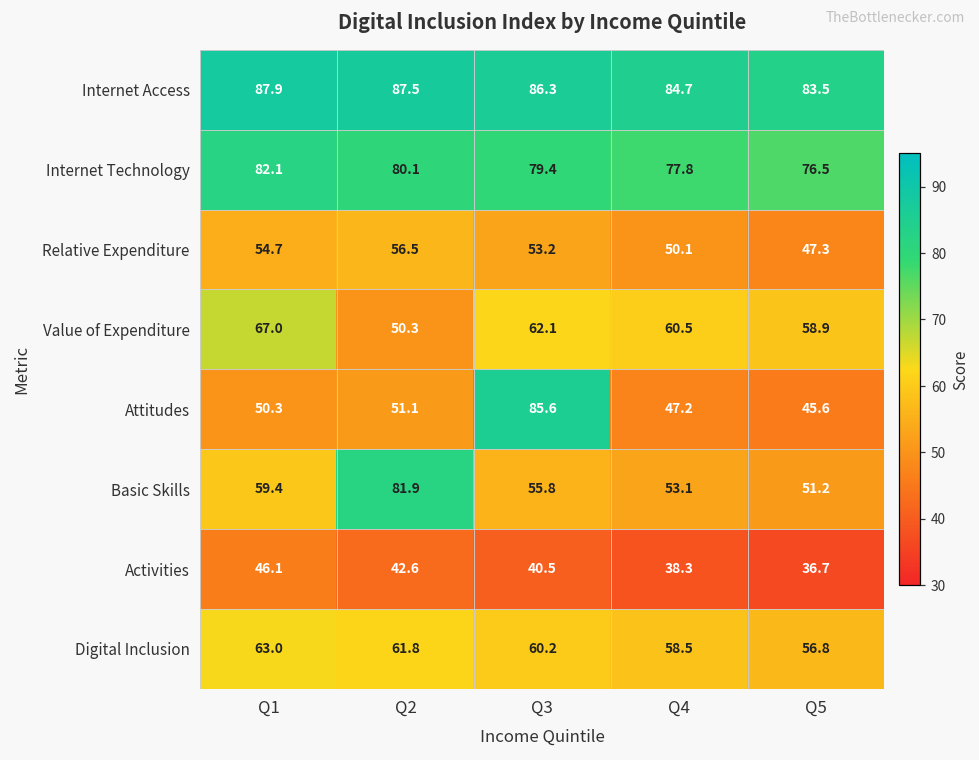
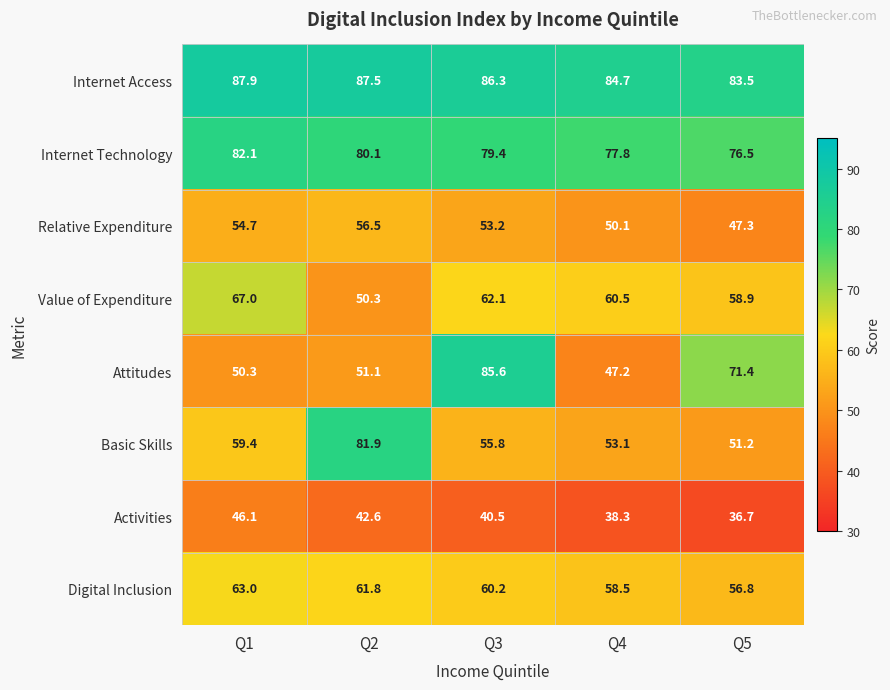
  {
    "Internet Access": {
      "Q1": 87.9,
      "Q2": 87.5,
      "Q3": 86.3,
      "Q4": 84.7,
      "Q5": 83.5
    },
    "Internet Technology": {
      "Q1": 82.1,
      "Q2": 80.1,
      "Q3": 79.4,
      "Q4": 77.8,
      "Q5": 76.5
    },
    "Relative Expenditure": {
      "Q1": 54.7,
      "Q2": 56.5,
      "Q3": 53.2,
      "Q4": 50.1,
      "Q5": 47.3
    },
    "Value of Expenditure": {
      "Q1": 67.0,
      "Q2": 50.3,
      "Q3": 62.1,
      "Q4": 60.5,
      "Q5": 58.9
    },
    "Attitudes": {
      "Q1": 50.3,
      "Q2": 51.1,
      "Q3": 85.6,
      "Q4": 47.2,
-     "Q5": 45.6
+     "Q5": 71.4
    },
    "Basic Skills": {
      "Q1": 59.4,
      "Q2": 81.9,
      "Q3": 55.8,
      "Q4": 53.1,
      "Q5": 51.2
    },
    "Activities": {
      "Q1": 46.1,
      "Q2": 42.6,
      "Q3": 40.5,
      "Q4": 38.3,
      "Q5": 36.7
    },
    "Digital Inclusion": {
      "Q1": 63.0,
      "Q2": 61.8,
      "Q3": 60.2,
      "Q4": 58.5,
      "Q5": 56.8
    }
  }
